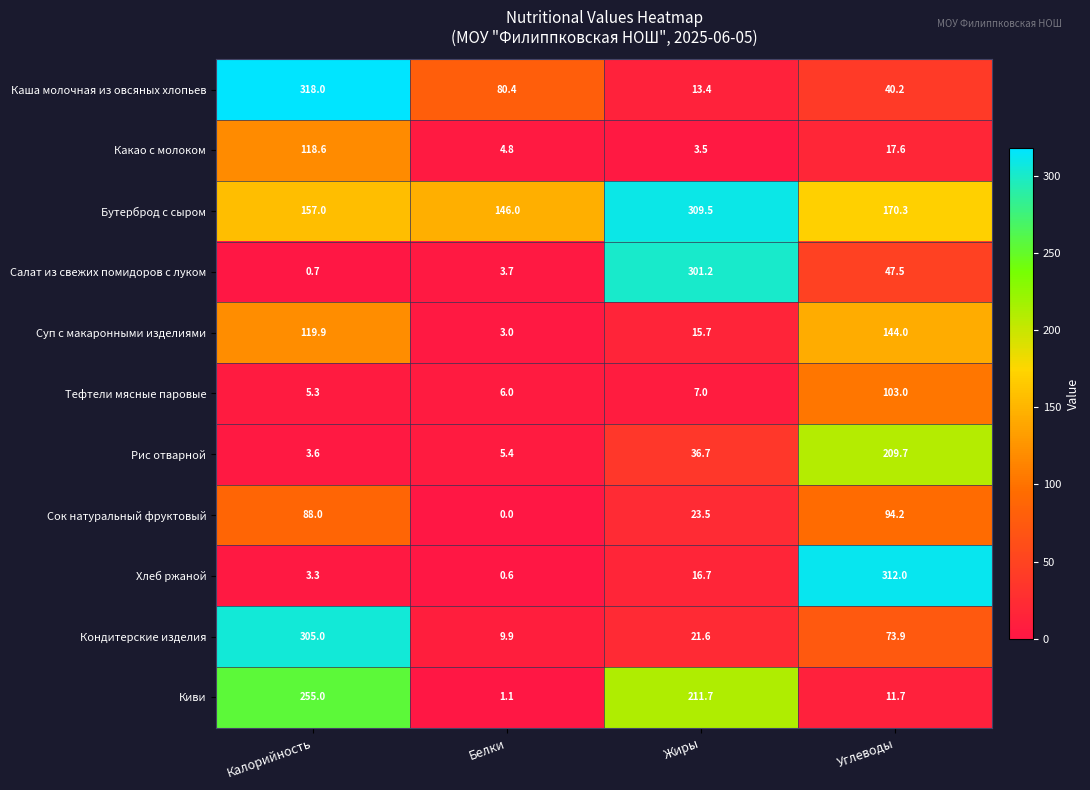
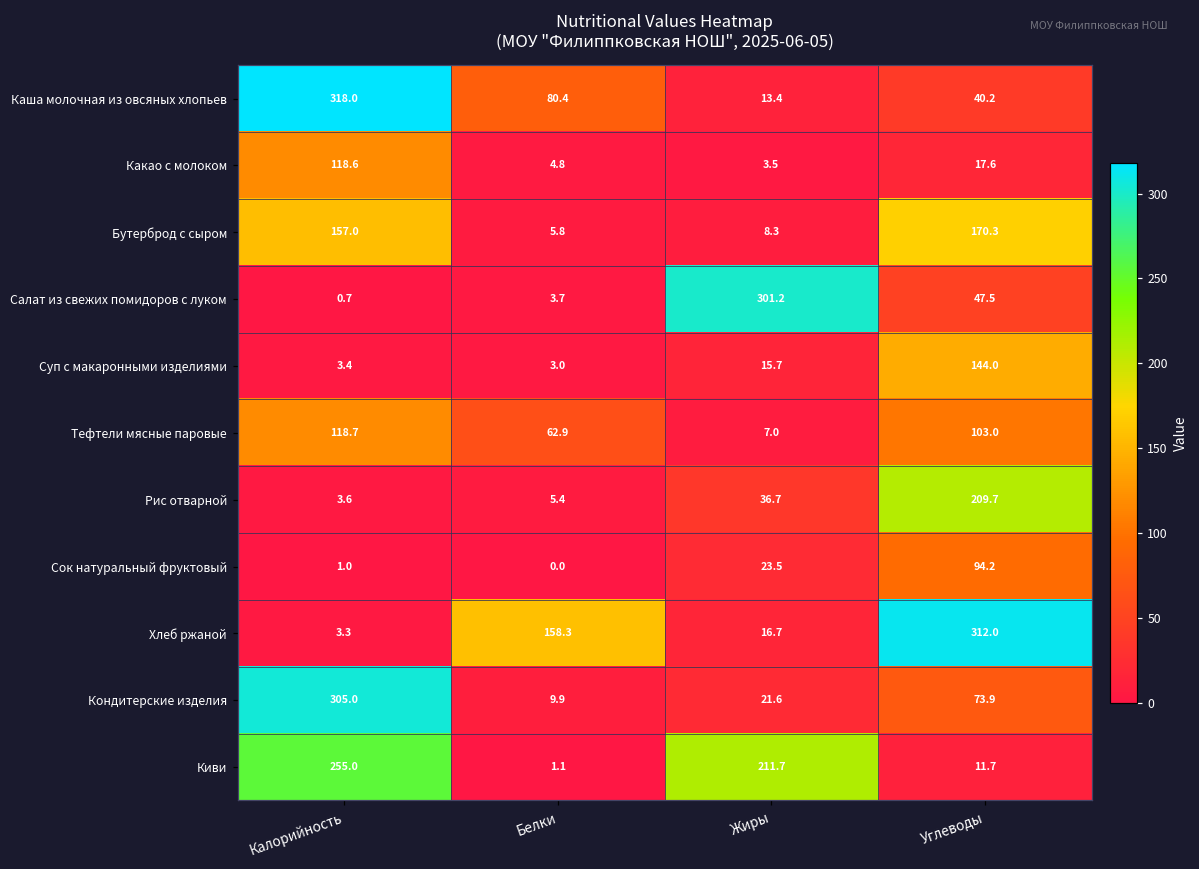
  {
    "Каша молочная из овсяных хлопьев": {
      "Калорийность": 318.0,
      "Белки": 80.4,
      "Жиры": 13.4,
      "Углеводы": 40.2
    },
    "Какао с молоком": {
      "Калорийность": 118.6,
      "Белки": 4.8,
      "Жиры": 3.5,
      "Углеводы": 17.6
    },
    "Бутерброд с сыром": {
      "Калорийность": 157.0,
-     "Белки": 146.0,
-     "Жиры": 309.5,
+     "Белки": 5.8,
+     "Жиры": 8.3,
      "Углеводы": 170.3
    },
    "Салат из свежих помидоров с луком": {
      "Калорийность": 0.7,
      "Белки": 3.7,
      "Жиры": 301.2,
      "Углеводы": 47.5
    },
    "Суп с макаронными изделиями": {
-     "Калорийность": 119.9,
+     "Калорийность": 3.4,
      "Белки": 3.0,
      "Жиры": 15.7,
      "Углеводы": 144.0
    },
    "Тефтели мясные паровые": {
-     "Калорийность": 5.3,
-     "Белки": 6.0,
+     "Калорийность": 118.7,
+     "Белки": 62.9,
      "Жиры": 7.0,
      "Углеводы": 103.0
    },
    "Рис отварной": {
      "Калорийность": 3.6,
      "Белки": 5.4,
      "Жиры": 36.7,
      "Углеводы": 209.7
    },
    "Сок натуральный фруктовый": {
-     "Калорийность": 88.0,
+     "Калорийность": 1.0,
      "Белки": 0.0,
      "Жиры": 23.5,
      "Углеводы": 94.2
    },
    "Хлеб ржаной": {
      "Калорийность": 3.3,
-     "Белки": 0.6,
+     "Белки": 158.3,
      "Жиры": 16.7,
      "Углеводы": 312.0
    },
    "Кондитерские изделия": {
      "Калорийность": 305.0,
      "Белки": 9.9,
      "Жиры": 21.6,
      "Углеводы": 73.9
    },
    "Киви": {
      "Калорийность": 255.0,
      "Белки": 1.1,
      "Жиры": 211.7,
      "Углеводы": 11.7
    }
  }
